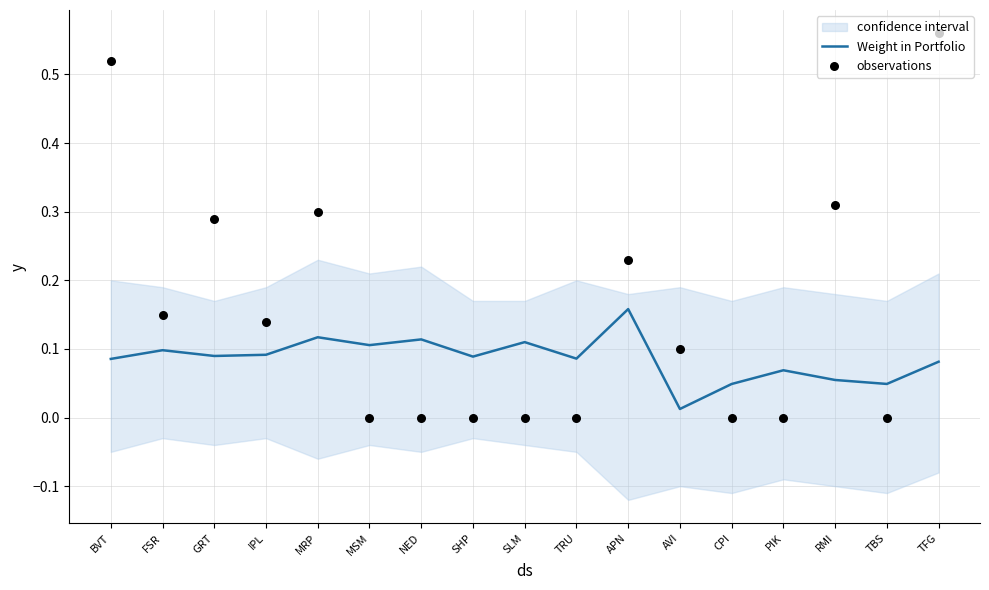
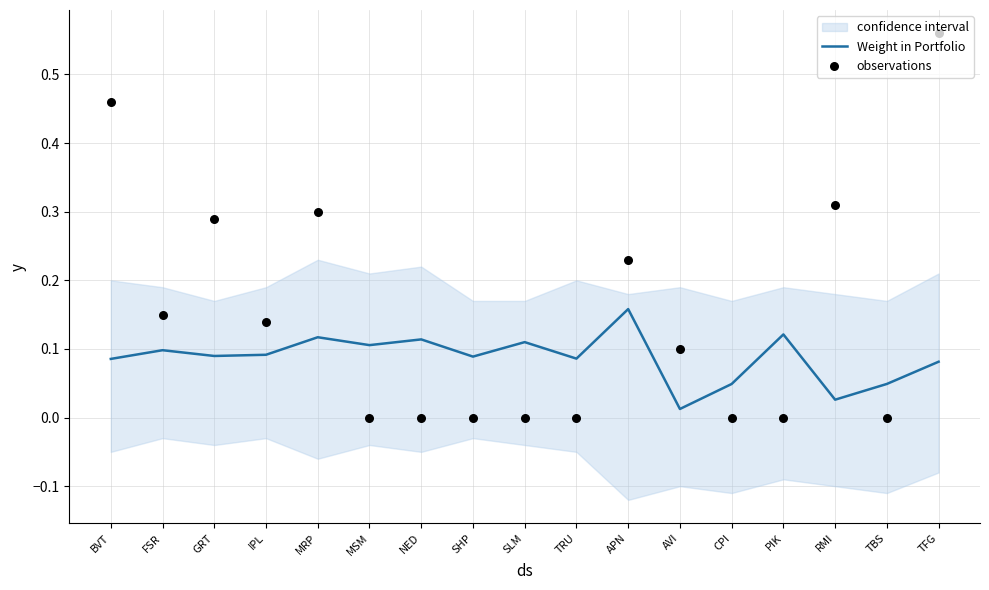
  {
    "Weight in Portfolio": {
      "BVT": 0.09,
      "FSR": 0.10,
      "GRT": 0.09,
      "IPL": 0.09,
      "MRP": 0.12,
      "MSM": 0.11,
      "NED": 0.11,
      "SHP": 0.09,
      "SLM": 0.11,
      "TRU": 0.09,
      "APN": 0.16,
      "AVI": 0.01,
      "CPI": 0.05,
-     "PIK": 0.07,
-     "RMI": 0.05,
+     "PIK": 0.12,
+     "RMI": 0.03,
      "TBS": 0.05,
      "TFG": 0.08
    },
    "observations": {
-     "BVT": 0.52
+     "BVT": 0.46
    }
  }
